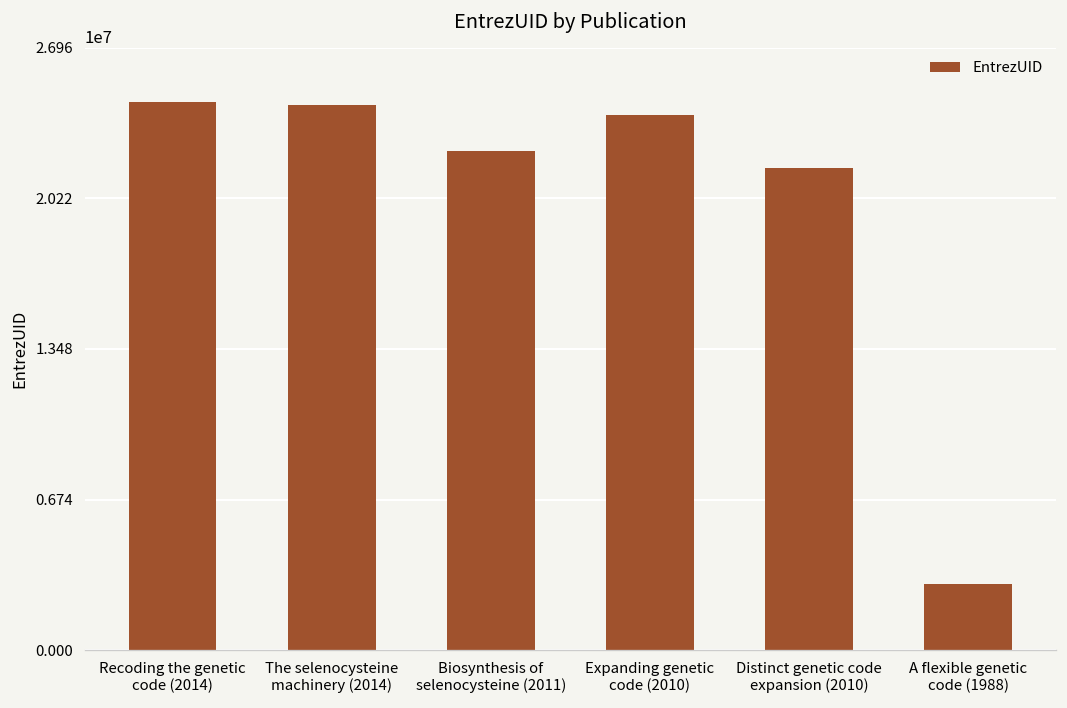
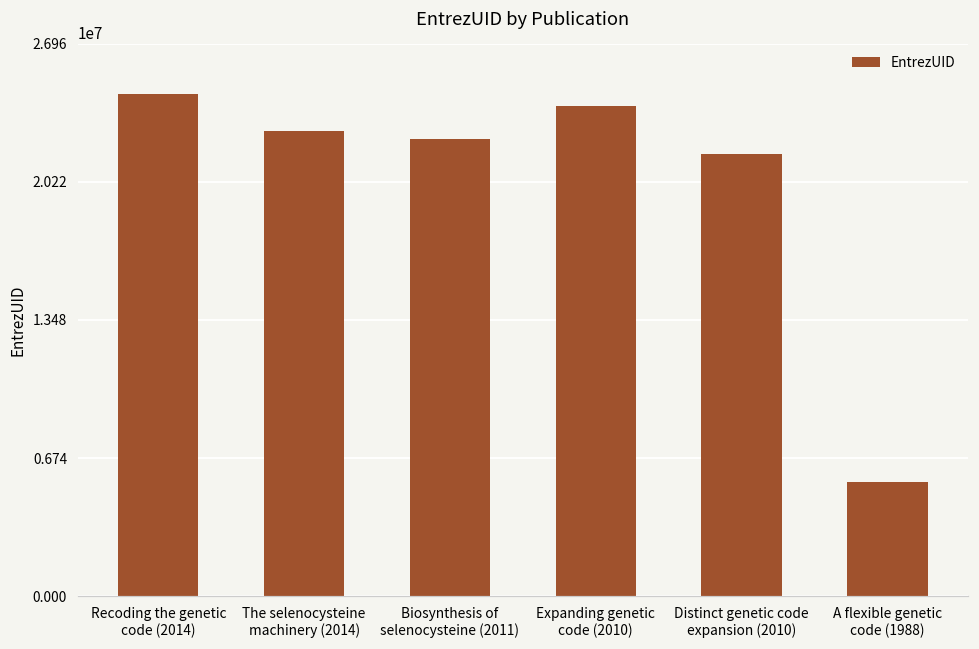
  {
    "Recoding the genetic code (2014)": 24500000,
-   "The selenocysteine machinery (2014)": 24400000,
+   "The selenocysteine machinery (2014)": 22700000,
    "Biosynthesis of selenocysteine (2011)": 22300000,
    "Expanding genetic code (2010)": 23900000,
    "Distinct genetic code expansion (2010)": 21600000,
-   "A flexible genetic code (1988)": 3000000
+   "A flexible genetic code (1988)": 5600000
  }
